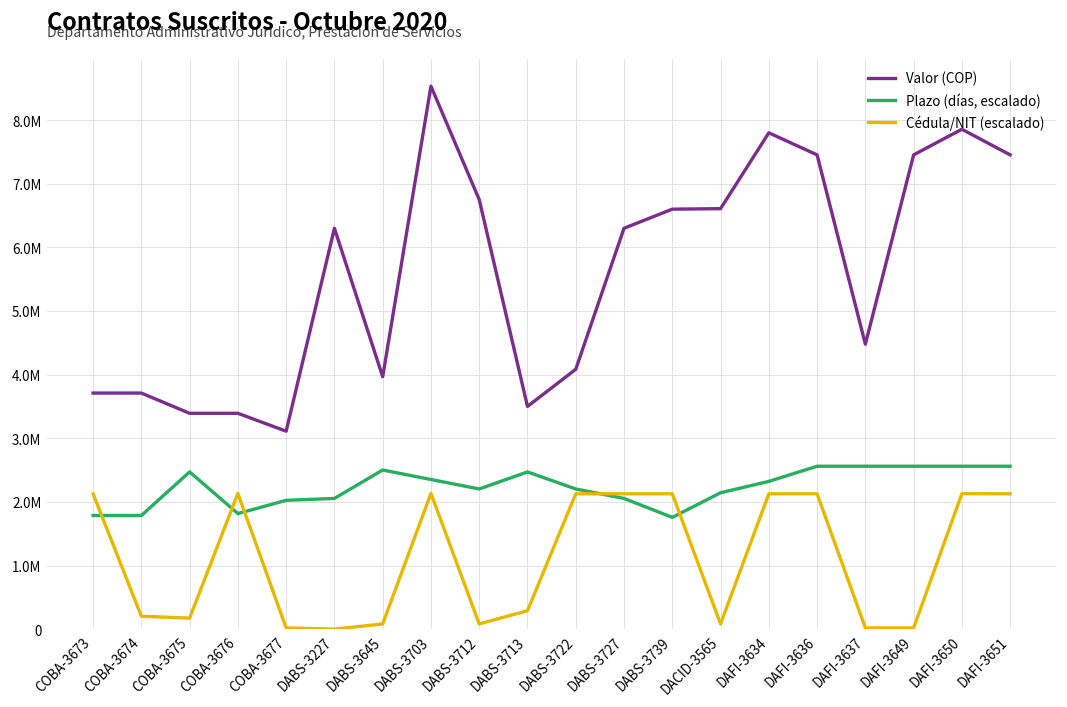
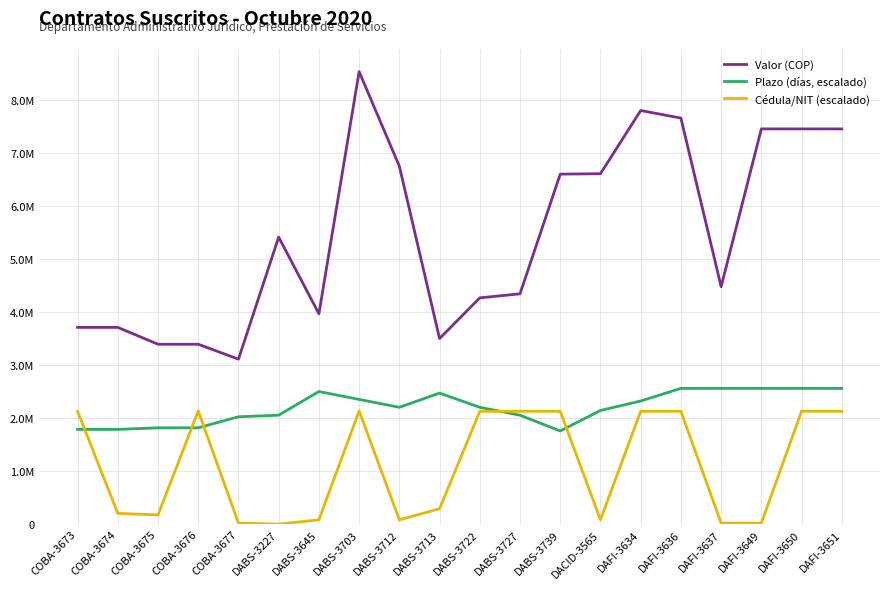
  {
    "Valor (COP)": {
      "COBA-3673": 3700000,
      "COBA-3674": 3700000,
      "COBA-3675": 3400000,
      "COBA-3676": 3400000,
      "COBA-3677": 3100000,
-     "DABS-3227": 6300000,
+     "DABS-3227": 5400000,
      "DABS-3645": 4000000,
      "DABS-3703": 8500000,
      "DABS-3712": 6800000,
      "DABS-3713": 3500000,
-     "DABS-3722": 4100000,
-     "DABS-3727": 6300000,
+     "DABS-3722": 4300000,
+     "DABS-3727": 4300000,
      "DABS-3739": 6600000,
      "DACID-3565": 6600000,
      "DAFI-3634": 7800000,
-     "DAFI-3636": 7500000,
+     "DAFI-3636": 7700000,
      "DAFI-3637": 4500000,
      "DAFI-3649": 7500000,
-     "DAFI-3650": 7900000,
+     "DAFI-3650": 7500000,
      "DAFI-3651": 7500000
    },
    "Plazo (días, escalado)": {
      "COBA-3673": 1800000,
      "COBA-3674": 1800000,
-     "COBA-3675": 2500000,
+     "COBA-3675": 1800000,
      "COBA-3676": 1800000,
      "COBA-3677": 2000000,
      "DABS-3227": 2100000,
      "DABS-3645": 2500000,
      "DABS-3703": 2400000,
      "DABS-3712": 2200000,
      "DABS-3713": 2500000,
      "DABS-3722": 2200000,
      "DABS-3727": 2100000,
      "DABS-3739": 1800000,
      "DACID-3565": 2100000,
      "DAFI-3634": 2300000,
      "DAFI-3636": 2600000,
      "DAFI-3637": 2600000,
      "DAFI-3649": 2600000,
      "DAFI-3650": 2600000,
      "DAFI-3651": 2600000
    },
    "Cédula/NIT (escalado)": {
      "COBA-3673": 2100000,
      "COBA-3674": 200000,
      "COBA-3675": 200000,
      "COBA-3676": 2100000,
      "COBA-3677": 0,
      "DABS-3227": 0,
      "DABS-3645": 100000,
      "DABS-3703": 2100000,
      "DABS-3712": 100000,
      "DABS-3713": 300000,
      "DABS-3722": 2100000,
      "DABS-3727": 2100000,
      "DABS-3739": 2100000,
      "DACID-3565": 100000,
      "DAFI-3634": 2100000,
      "DAFI-3636": 2100000,
      "DAFI-3637": 0,
      "DAFI-3649": 0,
      "DAFI-3650": 2100000,
      "DAFI-3651": 2100000
    }
  }
